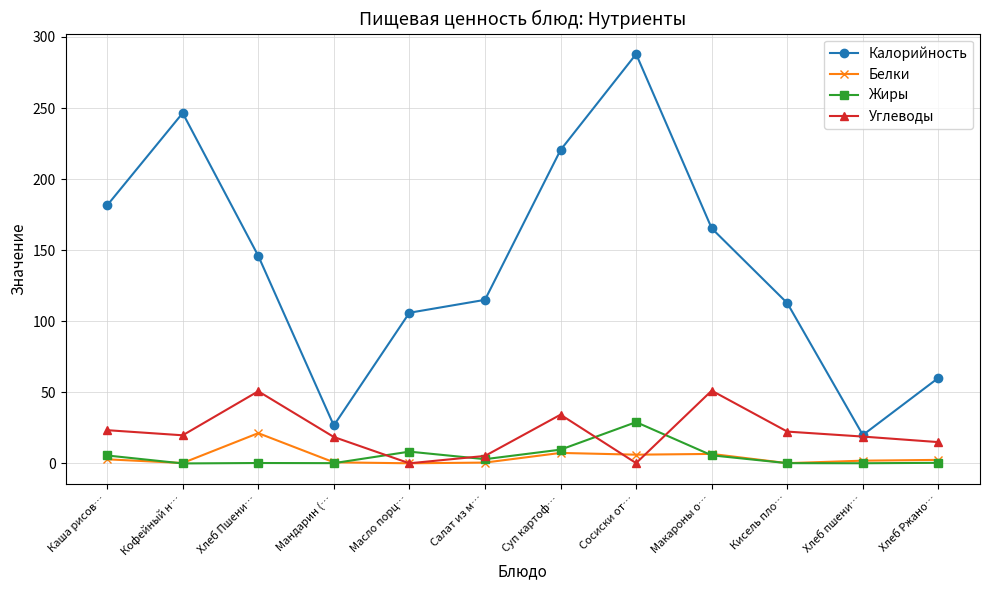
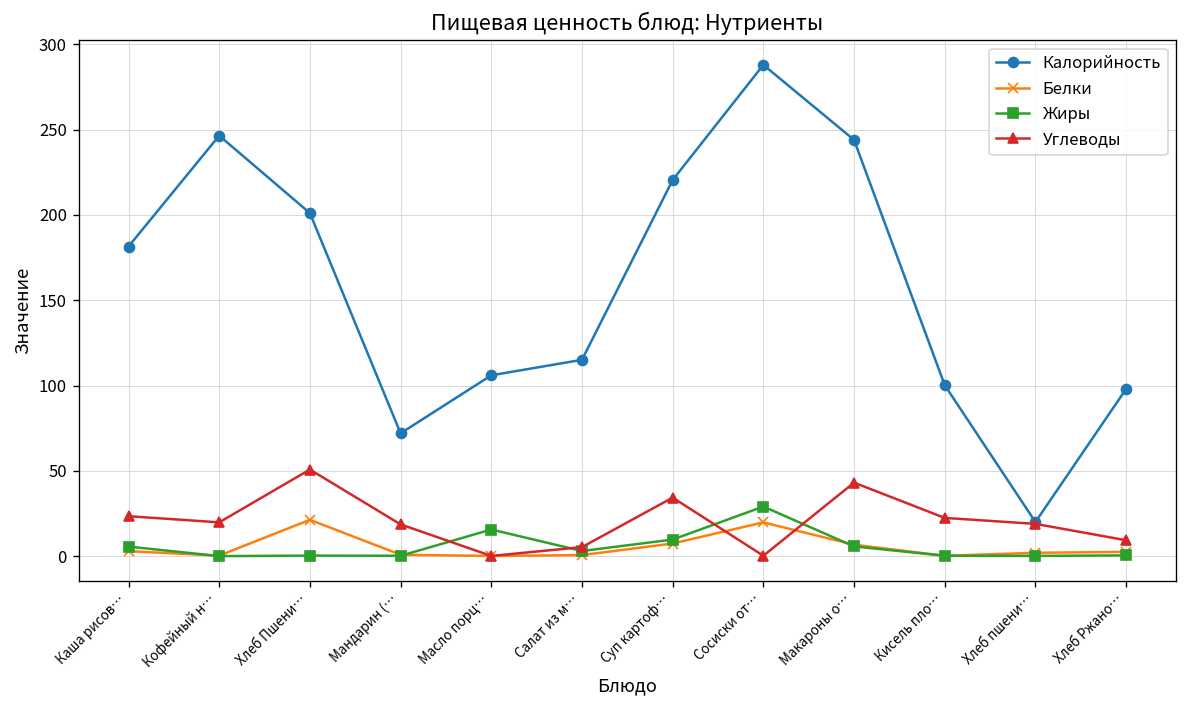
  {
    "Калорийность": {
      "Каша рисов…": 182,
      "Кофейный н…": 247,
-     "Хлеб Пшени…": 146,
-     "Мандарин (…": 27,
+     "Хлеб Пшени…": 201,
+     "Мандарин (…": 72,
      "Масло порц…": 106,
      "Салат из м…": 115,
      "Суп картоф…": 221,
      "Сосиски от…": 288,
-     "Макароны о…": 165,
-     "Кисель пло…": 113,
-     "Хлеб Ржано…": 60
+     "Макароны о…": 244,
+     "Кисель пло…": 100,
+     "Хлеб Ржано…": 98
    },
    "Белки": {
      "Каша рисов…": 3,
      "Хлеб Пшени…": 21,
      "Салат из м…": 1,
      "Суп картоф…": 7,
-     "Сосиски от…": 6,
+     "Сосиски от…": 20,
      "Хлеб пшени…": 2,
      "Хлеб Ржано…": 3
    },
    "Жиры": {
      "Каша рисов…": 6,
      "Хлеб Пшени…": 0,
-     "Масло порц…": 8,
+     "Масло порц…": 16,
      "Салат из м…": 3,
      "Суп картоф…": 10,
      "Сосиски от…": 29,
      "Хлеб пшени…": 0,
      "Хлеб Ржано…": 0
    },
    "Углеводы": {
      "Каша рисов…": 23,
      "Кофейный н…": 20,
      "Хлеб Пшени…": 51,
      "Мандарин (…": 19,
      "Салат из м…": 5,
      "Суп картоф…": 34,
      "Сосиски от…": 0,
-     "Макароны о…": 51,
+     "Макароны о…": 43,
      "Кисель пло…": 22,
-     "Хлеб Ржано…": 15
+     "Хлеб Ржано…": 9
    }
  }
